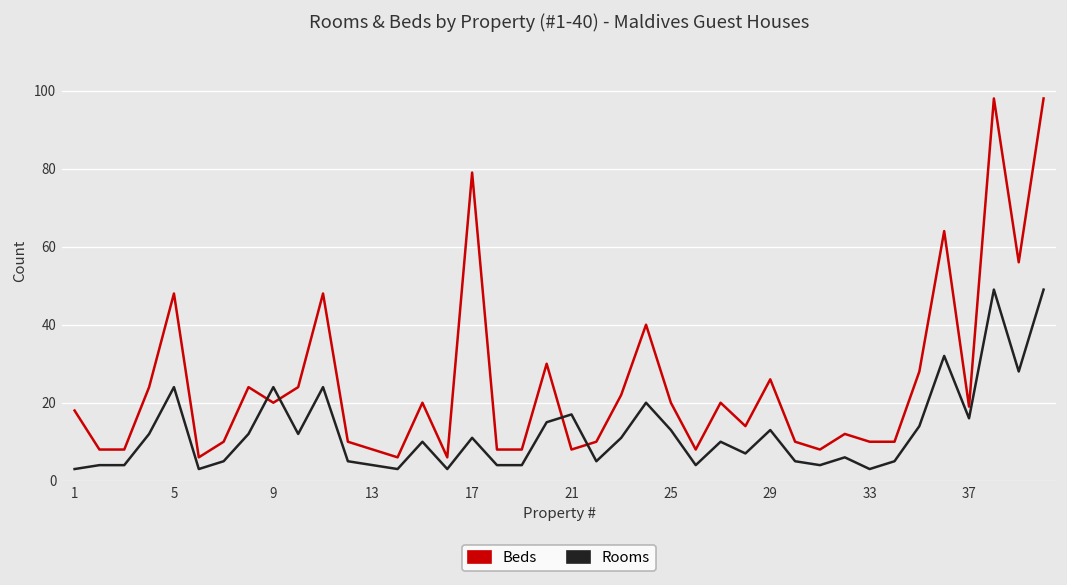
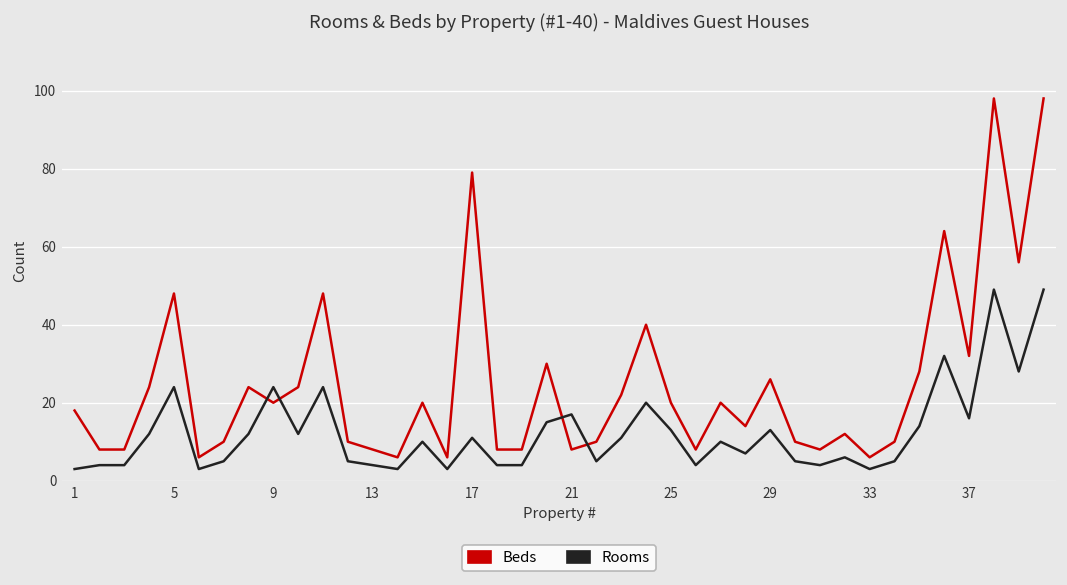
  {
    "Beds": {
      "1": 18,
      "5": 48,
      "9": 20,
      "13": 8,
      "17": 79,
      "21": 8,
      "25": 20,
      "29": 26,
-     "33": 10,
-     "37": 19
+     "33": 6,
+     "37": 32
    },
    "Rooms": {
      "1": 3,
      "5": 24,
      "9": 24,
      "13": 4,
      "17": 11,
      "21": 17,
      "25": 13,
      "29": 13,
      "33": 3,
      "37": 16
    }
  }
